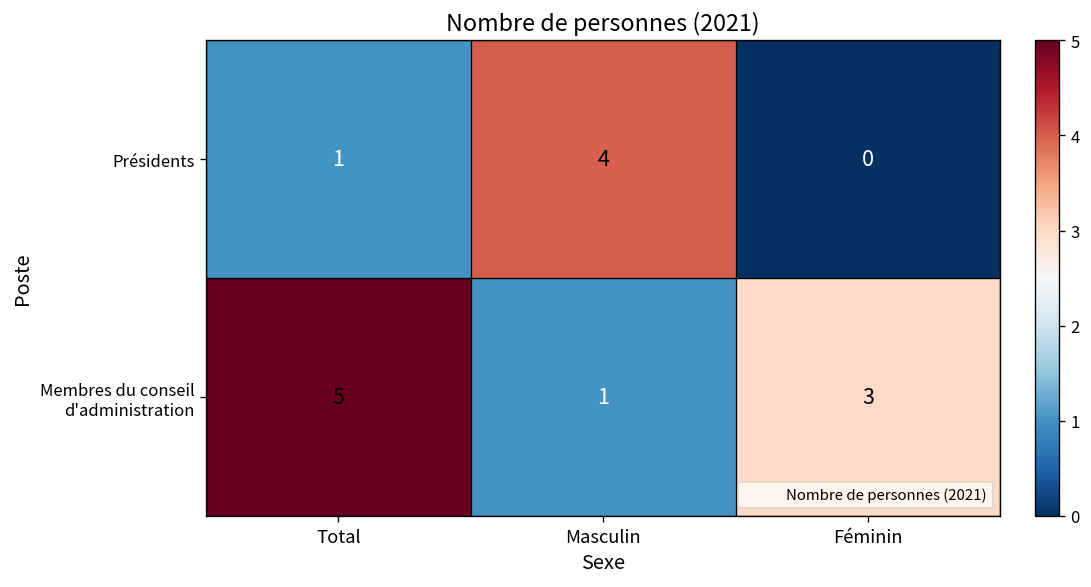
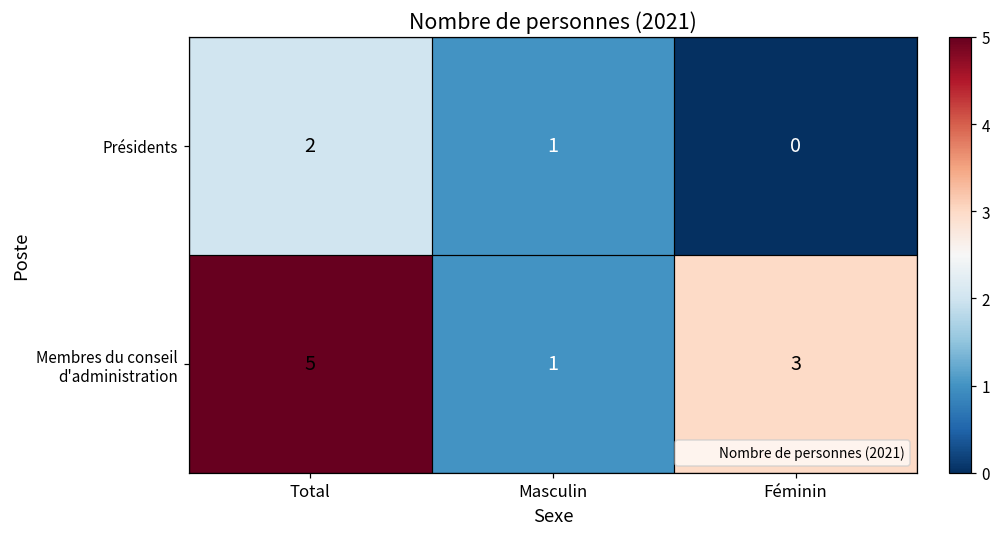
  {
    "Présidents": {
-     "Total": 1,
-     "Masculin": 4,
+     "Total": 2,
+     "Masculin": 1,
      "Féminin": 0
    },
    "Membres du conseil d'administration": {
      "Total": 5,
      "Masculin": 1,
      "Féminin": 3
    }
  }
